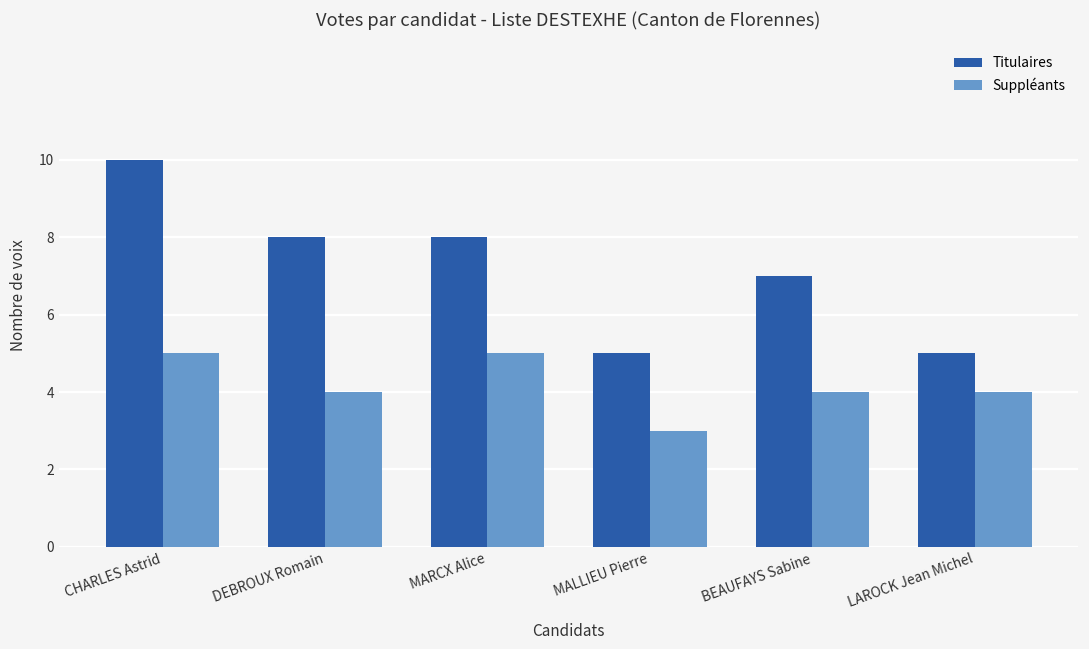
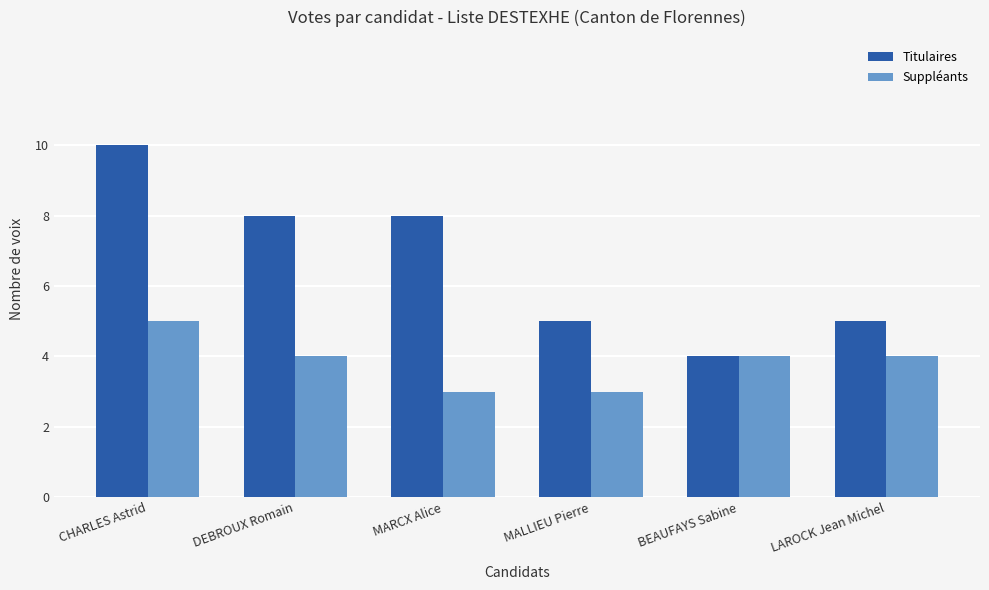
  {
    "Titulaires": {
      "CHARLES Astrid": 10,
      "DEBROUX Romain": 8,
      "MARCX Alice": 8,
      "MALLIEU Pierre": 5,
-     "BEAUFAYS Sabine": 7,
+     "BEAUFAYS Sabine": 4,
      "LAROCK Jean Michel": 5
    },
    "Suppléants": {
      "CHARLES Astrid": 5,
      "DEBROUX Romain": 4,
-     "MARCX Alice": 5,
+     "MARCX Alice": 3,
      "MALLIEU Pierre": 3,
      "BEAUFAYS Sabine": 4,
      "LAROCK Jean Michel": 4
    }
  }
